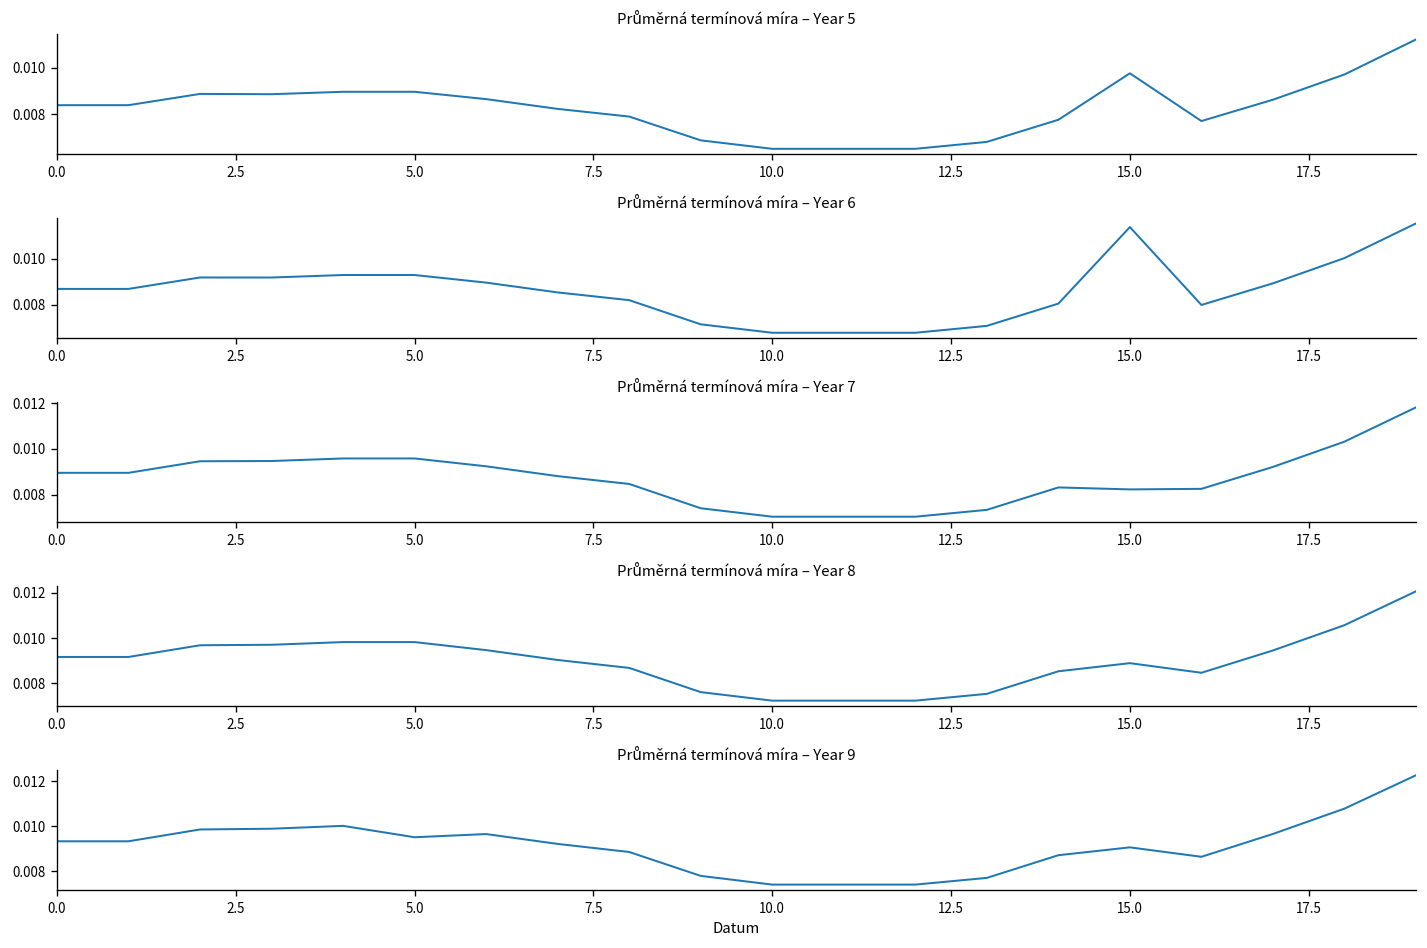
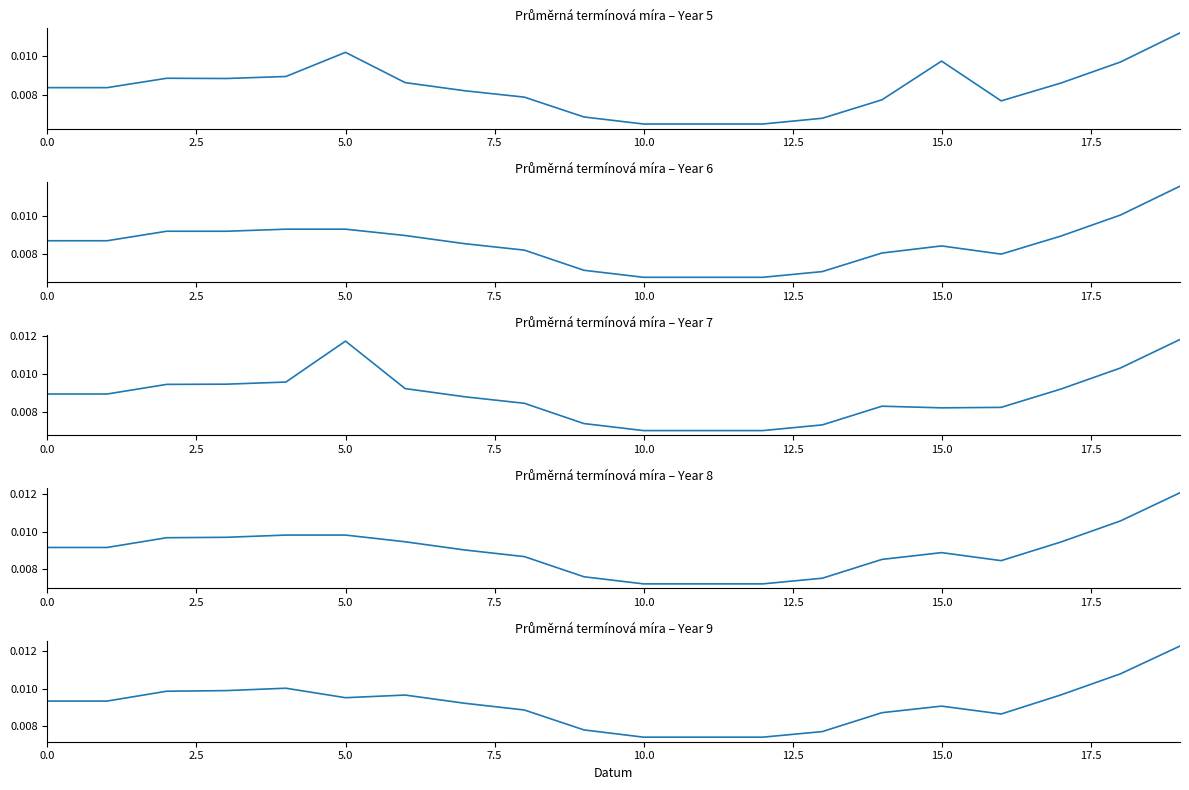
  {
    "Průměrná termínová míra – Year 5": {
      "0.0": 0.0084,
-     "5.0": 0.0090,
+     "5.0": 0.0102,
      "10.0": 0.0065,
      "15.0": 0.0098
    },
    "Průměrná termínová míra – Year 6": {
      "0.0": 0.0087,
      "5.0": 0.0093,
      "10.0": 0.0068,
-     "15.0": 0.0114
+     "15.0": 0.0084
    },
    "Průměrná termínová míra – Year 7": {
      "0.0": 0.0090,
-     "5.0": 0.0096,
+     "5.0": 0.0117,
      "10.0": 0.0070,
      "15.0": 0.0082
    },
    "Průměrná termínová míra – Year 8": {
      "0.0": 0.0092,
      "5.0": 0.0098,
      "10.0": 0.0072,
      "15.0": 0.0089
    },
    "Průměrná termínová míra – Year 9": {
      "0.0": 0.0093,
      "5.0": 0.0095,
      "10.0": 0.0074,
      "15.0": 0.0091
    }
  }
